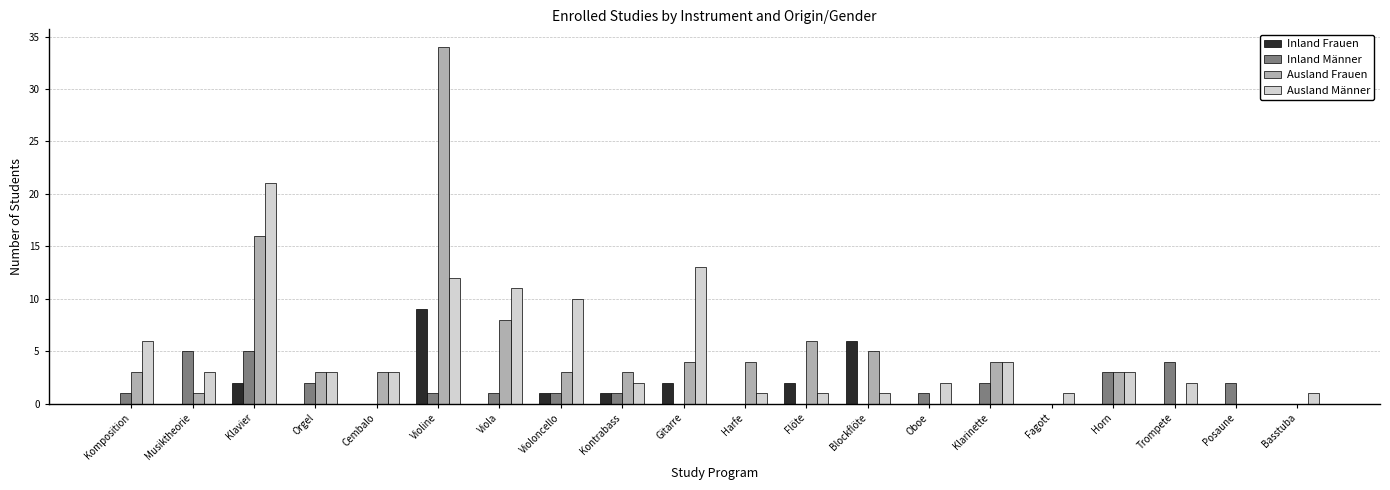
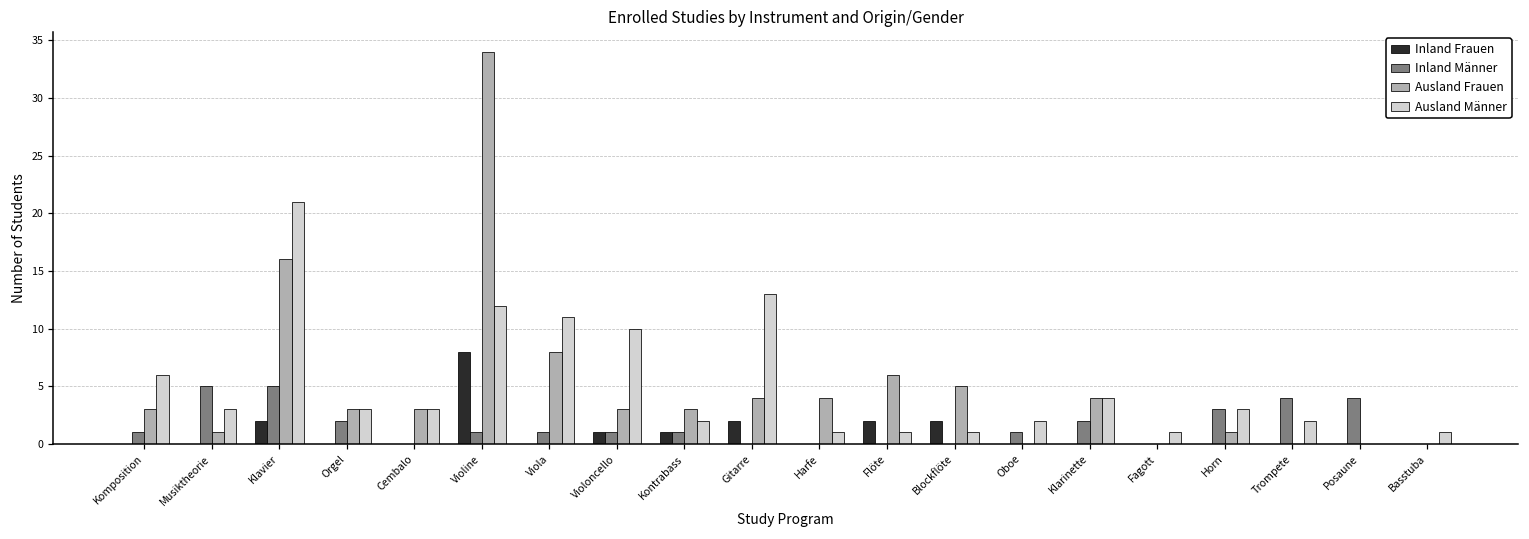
  {
    "Inland Frauen": {
      "Komposition": 0,
      "Musiktheorie": 0,
      "Klavier": 2,
      "Orgel": 0,
      "Cembalo": 0,
-     "Violine": 9,
+     "Violine": 8,
      "Viola": 0,
      "Violoncello": 1,
      "Kontrabass": 1,
      "Gitarre": 2,
      "Harfe": 0,
      "Flöte": 2,
-     "Blockflöte": 6,
+     "Blockflöte": 2,
      "Oboe": 0,
      "Klarinette": 0,
      "Fagott": 0,
      "Horn": 0,
      "Trompete": 0,
      "Posaune": 0,
      "Basstuba": 0
    },
    "Inland Männer": {
      "Komposition": 1,
      "Musiktheorie": 5,
      "Klavier": 5,
      "Orgel": 2,
      "Cembalo": 0,
      "Violine": 1,
      "Viola": 1,
      "Violoncello": 1,
      "Kontrabass": 1,
      "Gitarre": 0,
      "Harfe": 0,
      "Flöte": 0,
      "Blockflöte": 0,
      "Oboe": 1,
      "Klarinette": 2,
      "Fagott": 0,
      "Horn": 3,
      "Trompete": 4,
-     "Posaune": 2,
+     "Posaune": 4,
      "Basstuba": 0
    },
    "Ausland Frauen": {
      "Komposition": 3,
      "Musiktheorie": 1,
      "Klavier": 16,
      "Orgel": 3,
      "Cembalo": 3,
      "Violine": 34,
      "Viola": 8,
      "Violoncello": 3,
      "Kontrabass": 3,
      "Gitarre": 4,
      "Harfe": 4,
      "Flöte": 6,
      "Blockflöte": 5,
      "Oboe": 0,
      "Klarinette": 4,
      "Fagott": 0,
-     "Horn": 3,
+     "Horn": 1,
      "Trompete": 0,
      "Posaune": 0,
      "Basstuba": 0
    },
    "Ausland Männer": {
      "Komposition": 6,
      "Musiktheorie": 3,
      "Klavier": 21,
      "Orgel": 3,
      "Cembalo": 3,
      "Violine": 12,
      "Viola": 11,
      "Violoncello": 10,
      "Kontrabass": 2,
      "Gitarre": 13,
      "Harfe": 1,
      "Flöte": 1,
      "Blockflöte": 1,
      "Oboe": 2,
      "Klarinette": 4,
      "Fagott": 1,
      "Horn": 3,
      "Trompete": 2,
      "Posaune": 0,
      "Basstuba": 1
    }
  }
